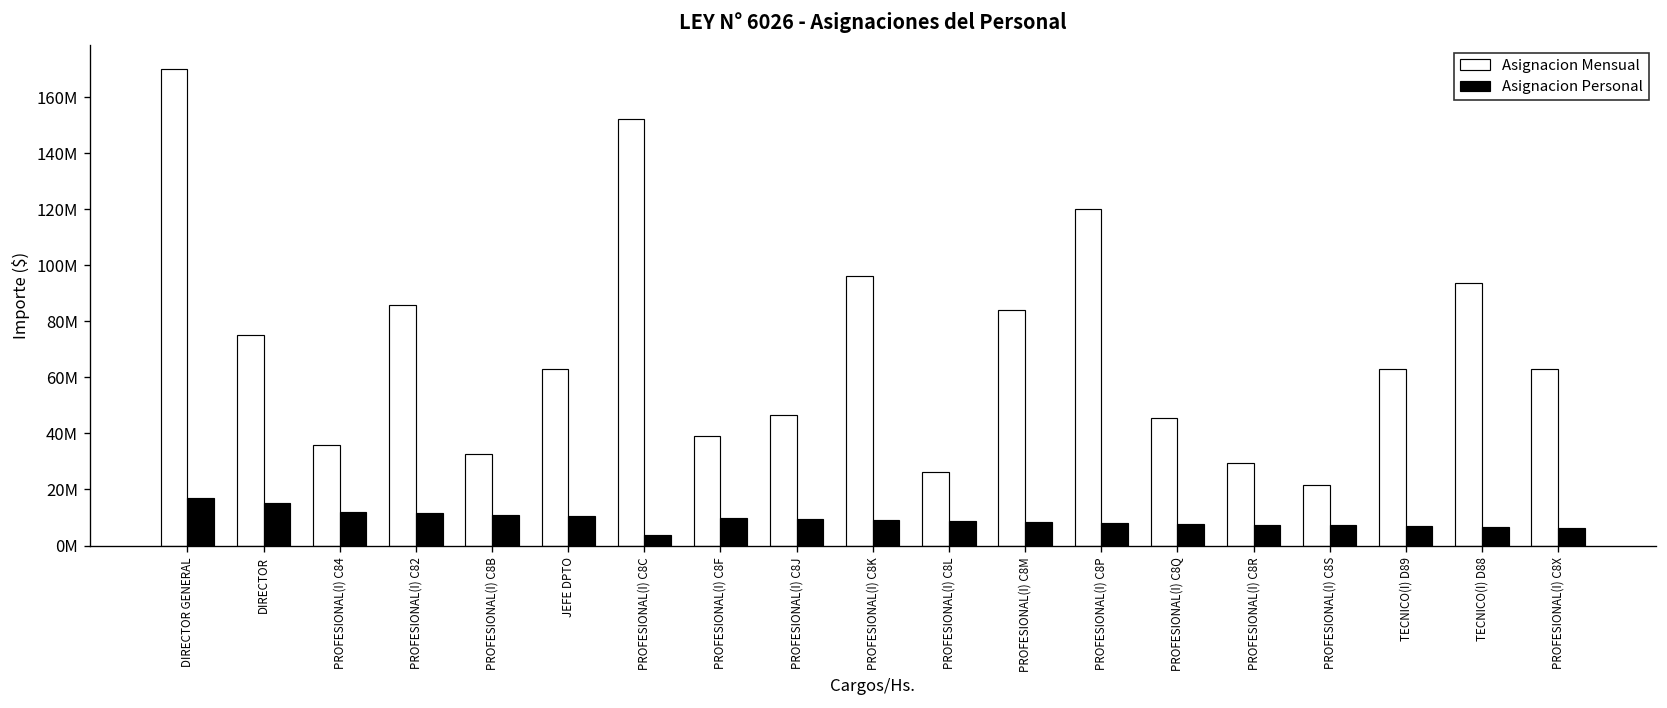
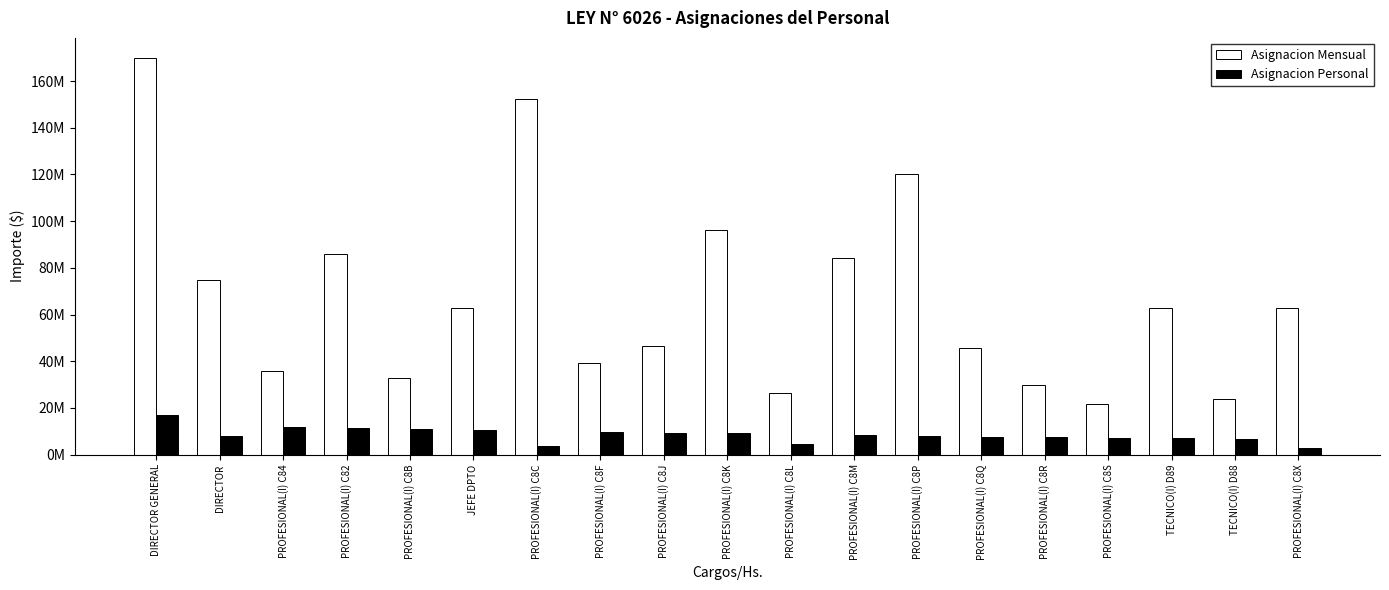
  {
    "Asignacion Mensual": {
      "DIRECTOR GENERAL": 170000000,
      "DIRECTOR": 75000000,
      "PROFESIONAL(I) C84": 36000000,
      "PROFESIONAL(I) C82": 86000000,
      "PROFESIONAL(I) C8B": 33000000,
      "JEFE DPTO": 63000000,
      "PROFESIONAL(I) C8C": 152000000,
      "PROFESIONAL(I) C8F": 39000000,
      "PROFESIONAL(I) C8J": 47000000,
      "PROFESIONAL(I) C8K": 96000000,
      "PROFESIONAL(I) C8L": 26000000,
      "PROFESIONAL(I) C8M": 84000000,
      "PROFESIONAL(I) C8P": 120000000,
      "PROFESIONAL(I) C8Q": 46000000,
      "PROFESIONAL(I) C8R": 30000000,
      "PROFESIONAL(I) C8S": 22000000,
      "TECNICO(I) D89": 63000000,
-     "TECNICO(I) D88": 94000000,
+     "TECNICO(I) D88": 24000000,
      "PROFESIONAL(I) C8X": 63000000
    },
    "Asignacion Personal": {
      "DIRECTOR GENERAL": 17000000,
-     "DIRECTOR": 15000000,
+     "DIRECTOR": 8000000,
      "PROFESIONAL(I) C84": 12000000,
      "PROFESIONAL(I) C82": 12000000,
      "PROFESIONAL(I) C8B": 11000000,
      "JEFE DPTO": 11000000,
      "PROFESIONAL(I) C8C": 4000000,
      "PROFESIONAL(I) C8F": 10000000,
      "PROFESIONAL(I) C8J": 9000000,
      "PROFESIONAL(I) C8K": 9000000,
-     "PROFESIONAL(I) C8L": 9000000,
+     "PROFESIONAL(I) C8L": 5000000,
      "PROFESIONAL(I) C8M": 8000000,
      "PROFESIONAL(I) C8P": 8000000,
      "PROFESIONAL(I) C8Q": 8000000,
      "PROFESIONAL(I) C8R": 7000000,
      "PROFESIONAL(I) C8S": 7000000,
      "TECNICO(I) D89": 7000000,
      "TECNICO(I) D88": 7000000,
-     "PROFESIONAL(I) C8X": 6000000
+     "PROFESIONAL(I) C8X": 3000000
    }
  }
